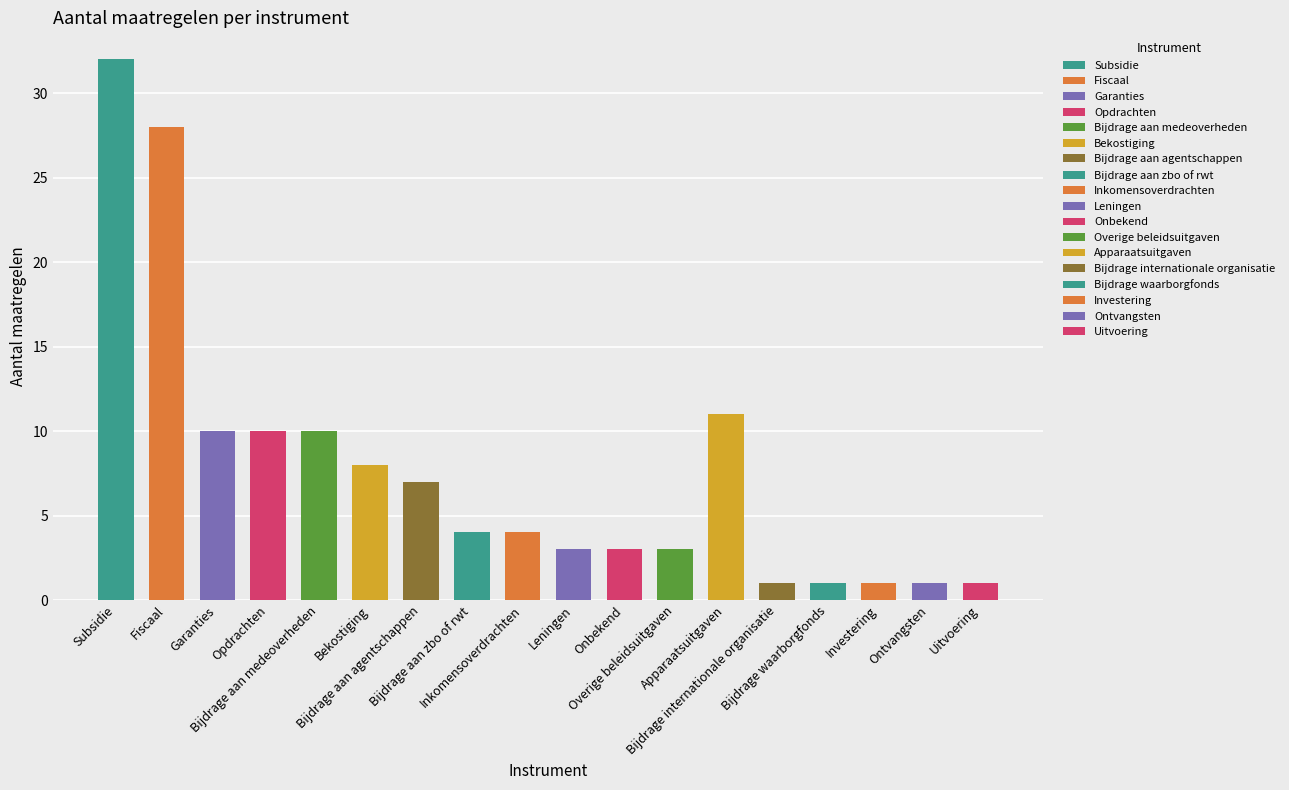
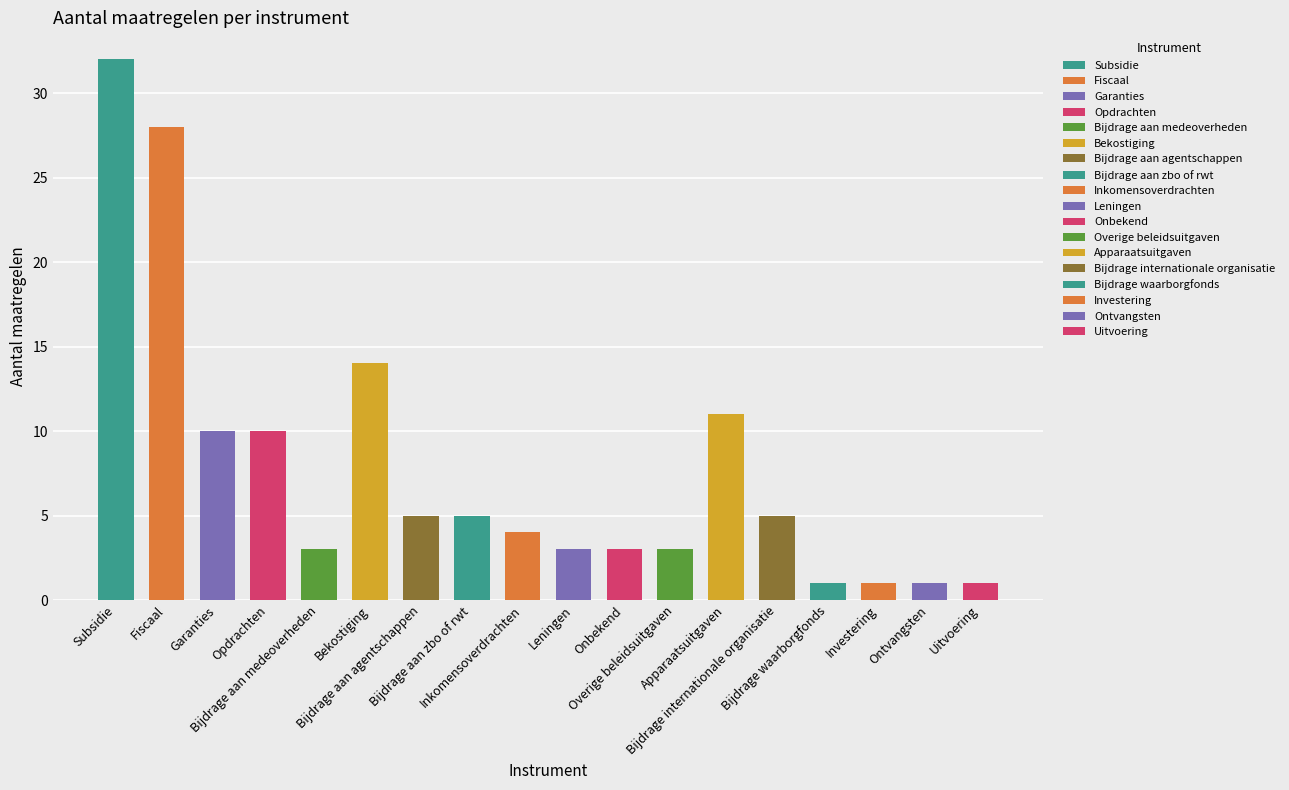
  {
    "Subsidie": 32,
    "Fiscaal": 28,
    "Garanties": 10,
    "Opdrachten": 10,
-   "Bijdrage aan medeoverheden": 10,
-   "Bekostiging": 8,
-   "Bijdrage aan agentschappen": 7,
-   "Bijdrage aan zbo of rwt": 4,
+   "Bijdrage aan medeoverheden": 3,
+   "Bekostiging": 14,
+   "Bijdrage aan agentschappen": 5,
+   "Bijdrage aan zbo of rwt": 5,
    "Inkomensoverdrachten": 4,
    "Leningen": 3,
    "Onbekend": 3,
    "Overige beleidsuitgaven": 3,
    "Apparaatsuitgaven": 11,
-   "Bijdrage internationale organisatie": 1,
+   "Bijdrage internationale organisatie": 5,
    "Bijdrage waarborgfonds": 1,
    "Investering": 1,
    "Ontvangsten": 1,
    "Uitvoering": 1
  }
